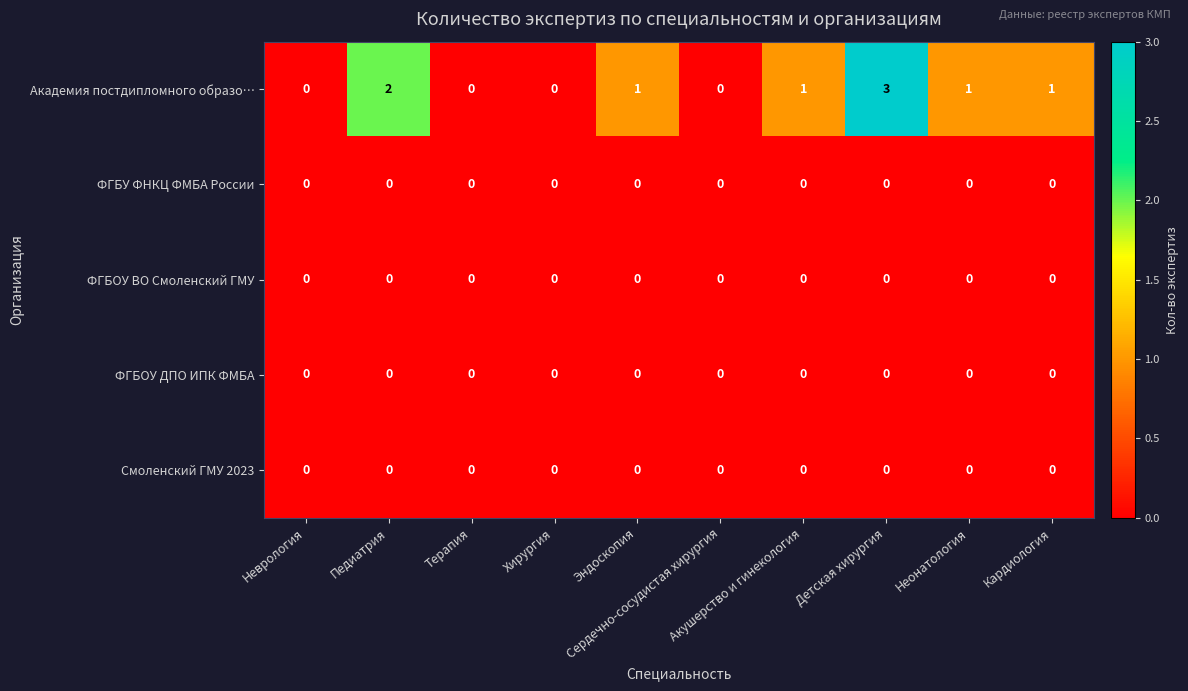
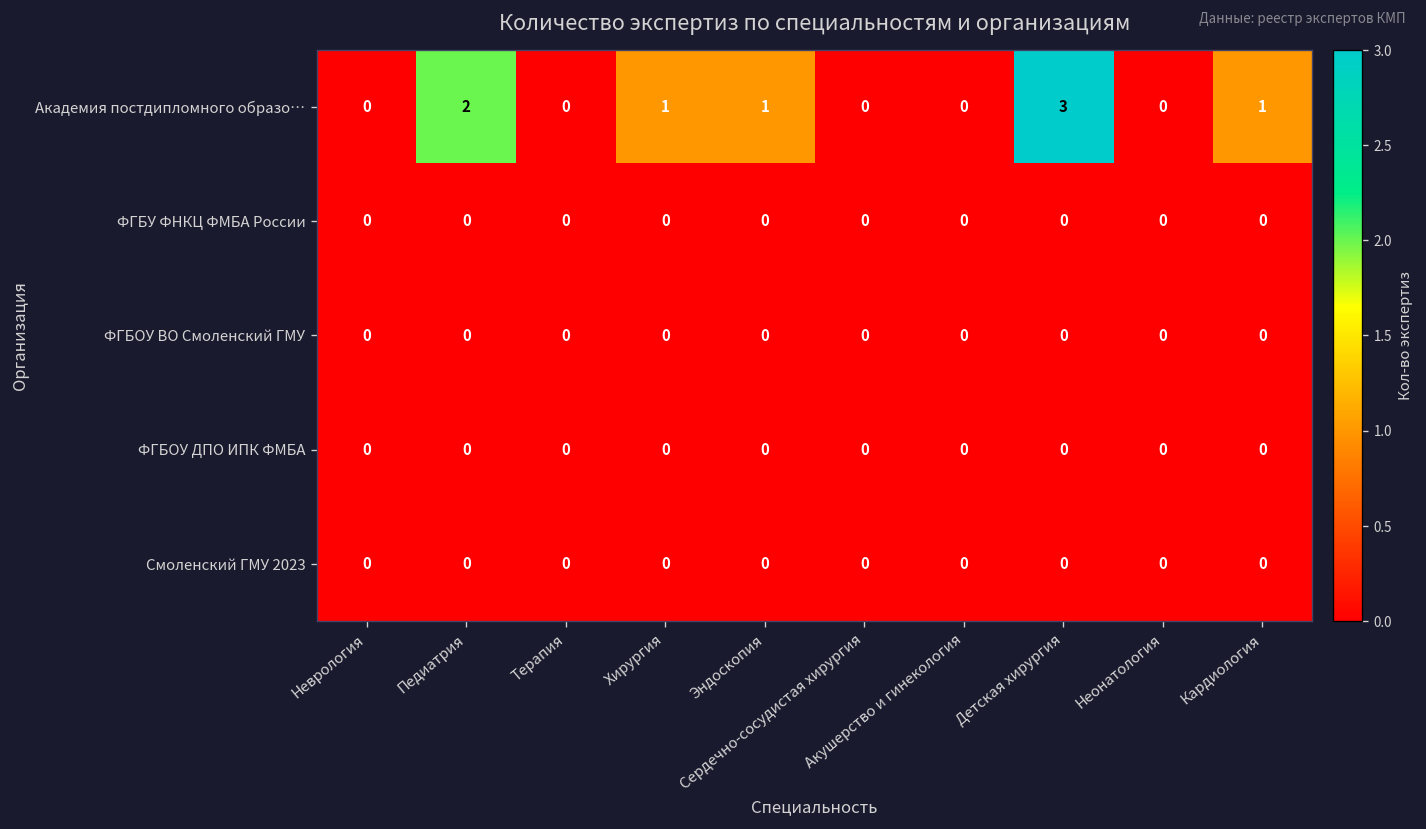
  {
    "Академия постдипломного образо…": {
      "Неврология": 0,
      "Педиатрия": 2,
      "Терапия": 0,
-     "Хирургия": 0,
+     "Хирургия": 1,
      "Эндоскопия": 1,
      "Сердечно-сосудистая хирургия": 0,
-     "Акушерство и гинекология": 1,
+     "Акушерство и гинекология": 0,
      "Детская хирургия": 3,
-     "Неонатология": 1,
+     "Неонатология": 0,
      "Кардиология": 1
    },
    "ФГБУ ФНКЦ ФМБА России": {
      "Неврология": 0,
      "Педиатрия": 0,
      "Терапия": 0,
      "Хирургия": 0,
      "Эндоскопия": 0,
      "Сердечно-сосудистая хирургия": 0,
      "Акушерство и гинекология": 0,
      "Детская хирургия": 0,
      "Неонатология": 0,
      "Кардиология": 0
    },
    "ФГБОУ ВО Смоленский ГМУ": {
      "Неврология": 0,
      "Педиатрия": 0,
      "Терапия": 0,
      "Хирургия": 0,
      "Эндоскопия": 0,
      "Сердечно-сосудистая хирургия": 0,
      "Акушерство и гинекология": 0,
      "Детская хирургия": 0,
      "Неонатология": 0,
      "Кардиология": 0
    },
    "ФГБОУ ДПО ИПК ФМБА": {
      "Неврология": 0,
      "Педиатрия": 0,
      "Терапия": 0,
      "Хирургия": 0,
      "Эндоскопия": 0,
      "Сердечно-сосудистая хирургия": 0,
      "Акушерство и гинекология": 0,
      "Детская хирургия": 0,
      "Неонатология": 0,
      "Кардиология": 0
    },
    "Смоленский ГМУ 2023": {
      "Неврология": 0,
      "Педиатрия": 0,
      "Терапия": 0,
      "Хирургия": 0,
      "Эндоскопия": 0,
      "Сердечно-сосудистая хирургия": 0,
      "Акушерство и гинекология": 0,
      "Детская хирургия": 0,
      "Неонатология": 0,
      "Кардиология": 0
    }
  }
